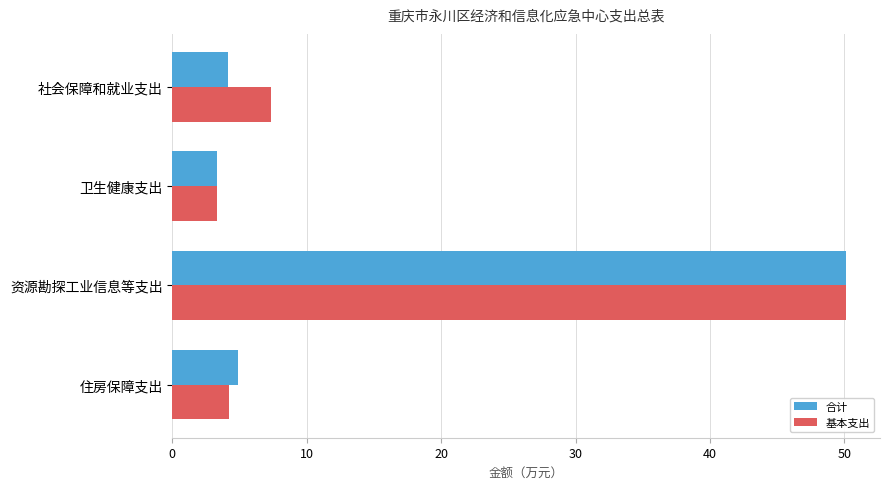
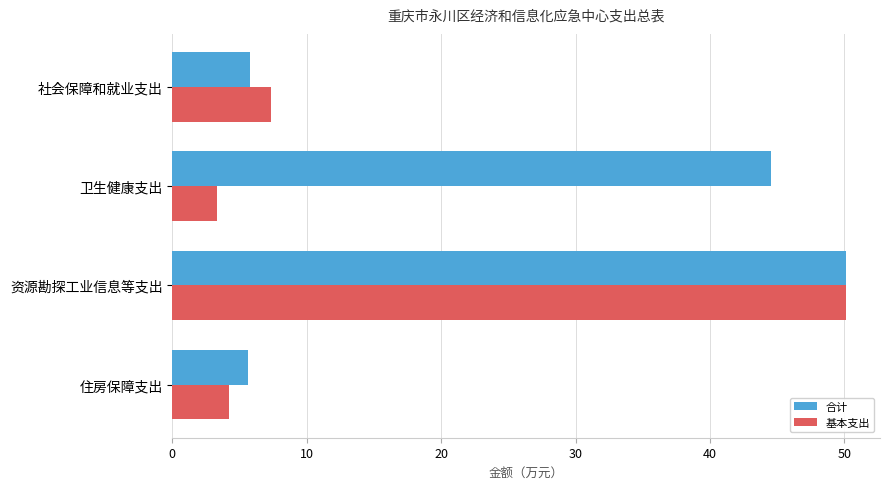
  {
    "合计": {
-     "社会保障和就业支出": 4.2,
-     "卫生健康支出": 3.3,
+     "社会保障和就业支出": 5.8,
+     "卫生健康支出": 44.5,
      "资源勘探工业信息等支出": 50.1,
-     "住房保障支出": 4.9
+     "住房保障支出": 5.6
    },
    "基本支出": {
      "社会保障和就业支出": 7.3,
      "卫生健康支出": 3.3,
      "资源勘探工业信息等支出": 50.1,
      "住房保障支出": 4.2
    }
  }
